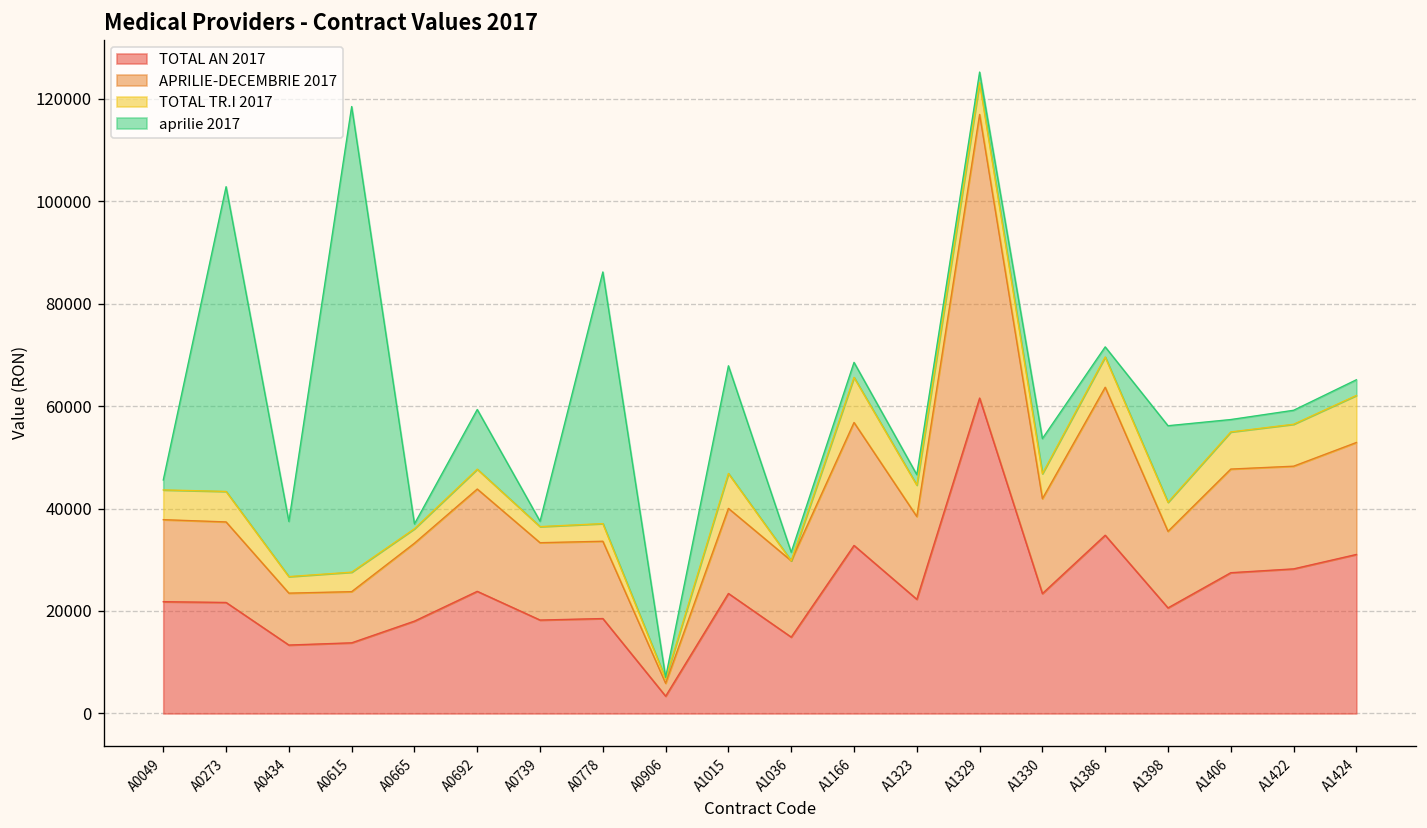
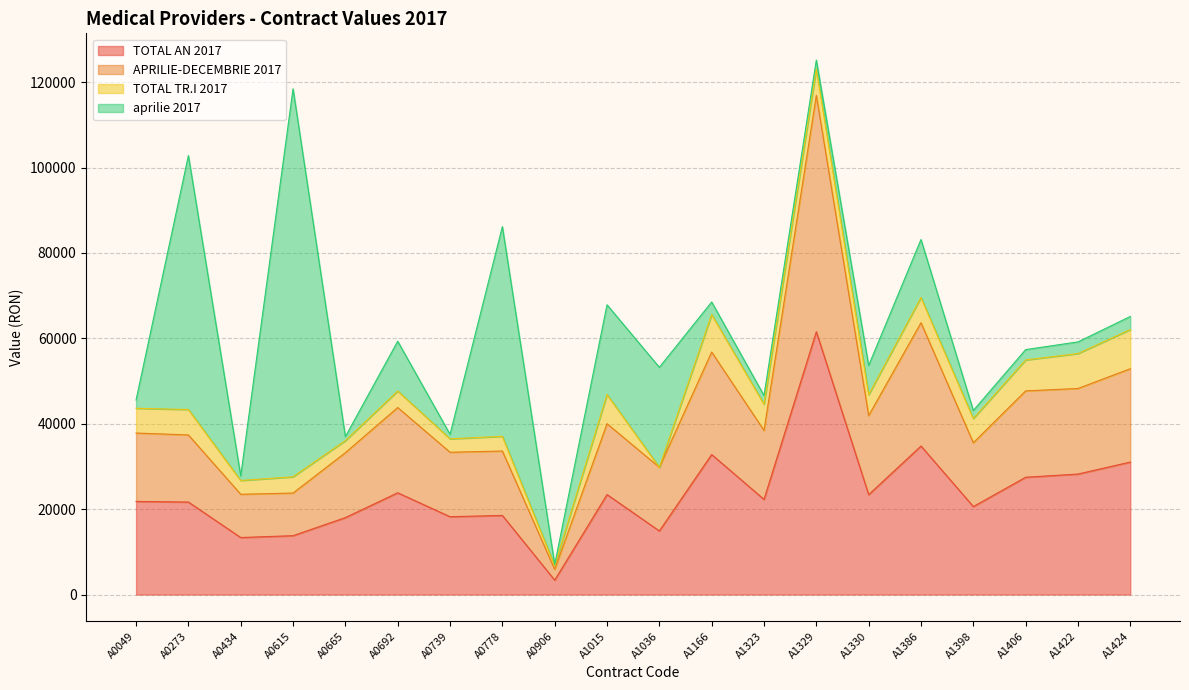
  {
    "aprilie 2017": {
      "A0049": 2000,
      "A0273": 59000,
-     "A0434": 11000,
+     "A0434": 1000,
      "A0615": 91000,
      "A0665": 1000,
      "A0692": 12000,
      "A0739": 1000,
      "A0778": 49000,
      "A1015": 21000,
-     "A1036": 2000,
+     "A1036": 23000,
      "A1166": 3000,
      "A1323": 2000,
      "A1329": 2000,
      "A1330": 7000,
-     "A1386": 2000,
-     "A1398": 15000,
+     "A1386": 14000,
+     "A1398": 2000,
      "A1406": 2000,
      "A1422": 3000,
      "A1424": 3000
    }
  }
